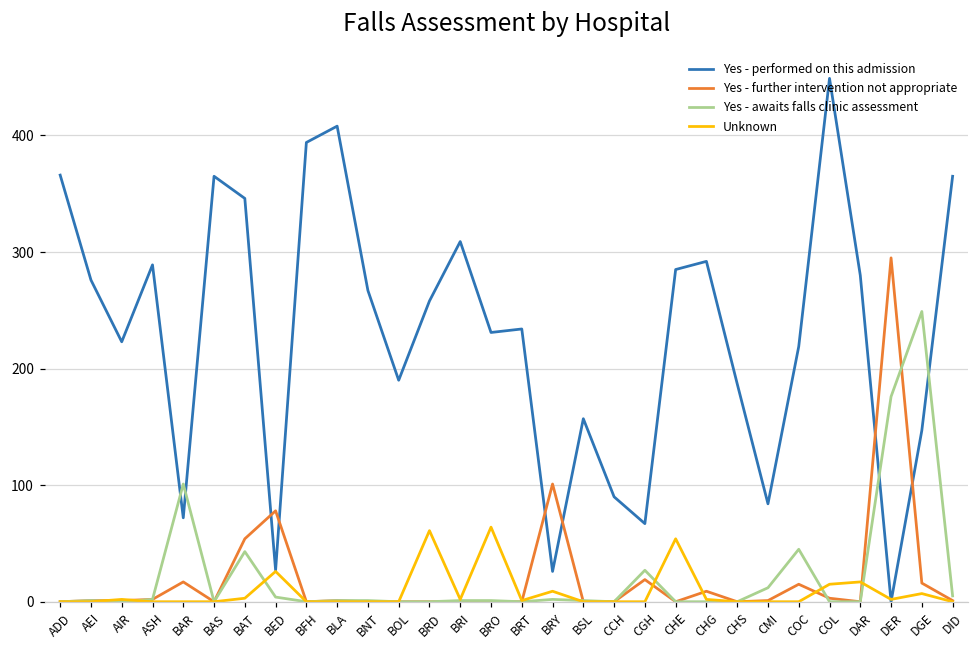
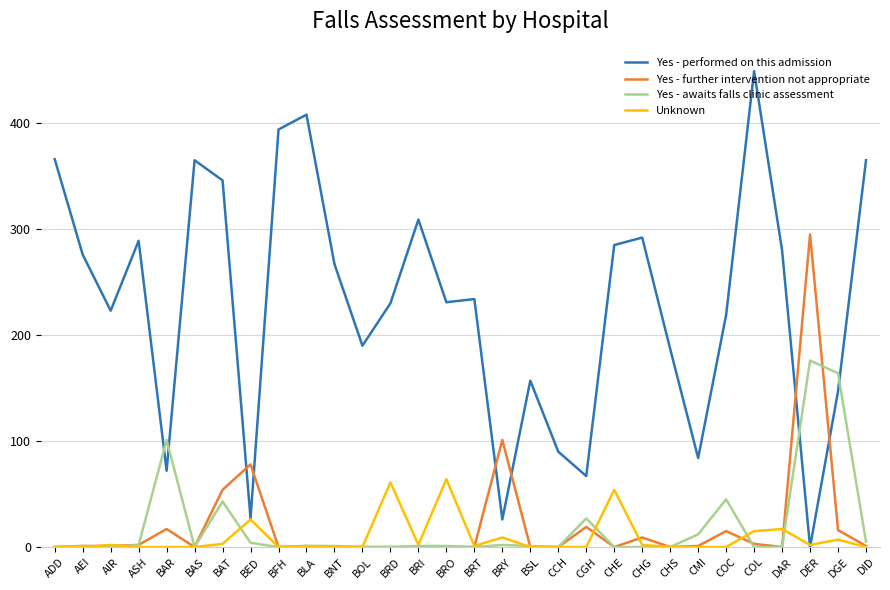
  {
    "Yes - performed on this admission": {
      "ADD": 366,
      "AEI": 276,
      "AIR": 223,
      "ASH": 289,
      "BAR": 72,
      "BAS": 365,
      "BAT": 346,
      "BFH": 394,
      "BLA": 408,
      "BNT": 267,
      "BOL": 190,
-     "BRD": 258,
+     "BRD": 230,
      "BRI": 309,
      "BRO": 231,
      "BRT": 234,
      "BRY": 26,
      "BSL": 157,
      "CCH": 90,
      "CGH": 67,
      "CHE": 285,
      "CHG": 292,
      "CHS": 187,
      "CMI": 84,
      "COC": 219,
      "COL": 449,
      "DAR": 280,
      "DGE": 147,
      "DID": 365
    },
    "Yes - further intervention not appropriate": {
      "BAR": 17,
      "BAT": 54,
      "BED": 78,
      "BRY": 101,
      "CGH": 19,
      "CHG": 9,
      "COC": 15,
      "COL": 3,
      "DER": 295,
      "DGE": 16
    },
    "Yes - awaits falls clinic assessment": {
      "BAR": 101,
      "BAT": 43,
      "BED": 4,
      "BRY": 2,
      "CGH": 27,
      "CMI": 12,
      "COC": 45,
      "COL": 0,
      "DER": 176,
-     "DGE": 249,
+     "DGE": 164,
      "DID": 5
    },
    "Unknown": {
      "BAR": 0,
      "BAT": 3,
      "BRD": 61,
      "BRO": 64,
      "BRY": 9,
      "CGH": 0,
      "CHE": 54,
      "COC": 0,
      "COL": 15,
      "DAR": 17,
      "DGE": 7
    }
  }
